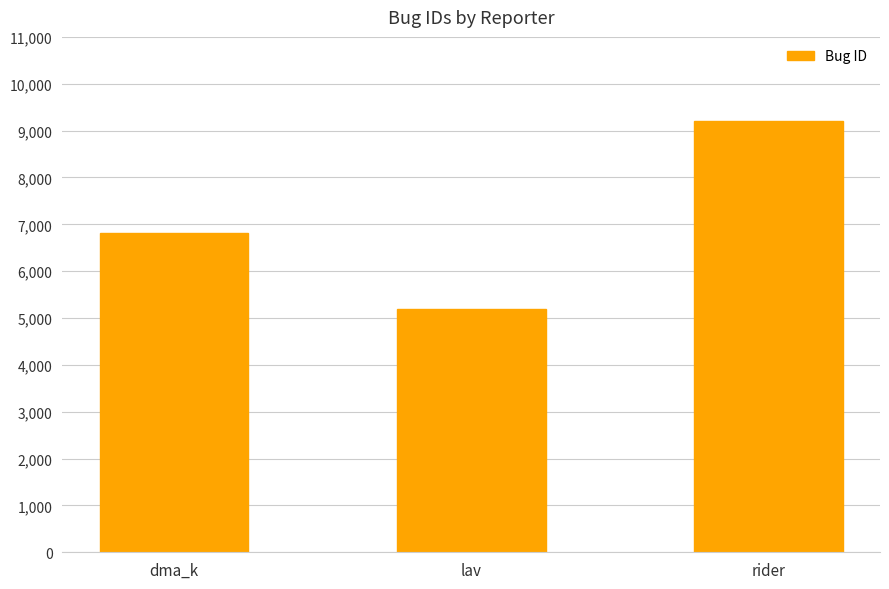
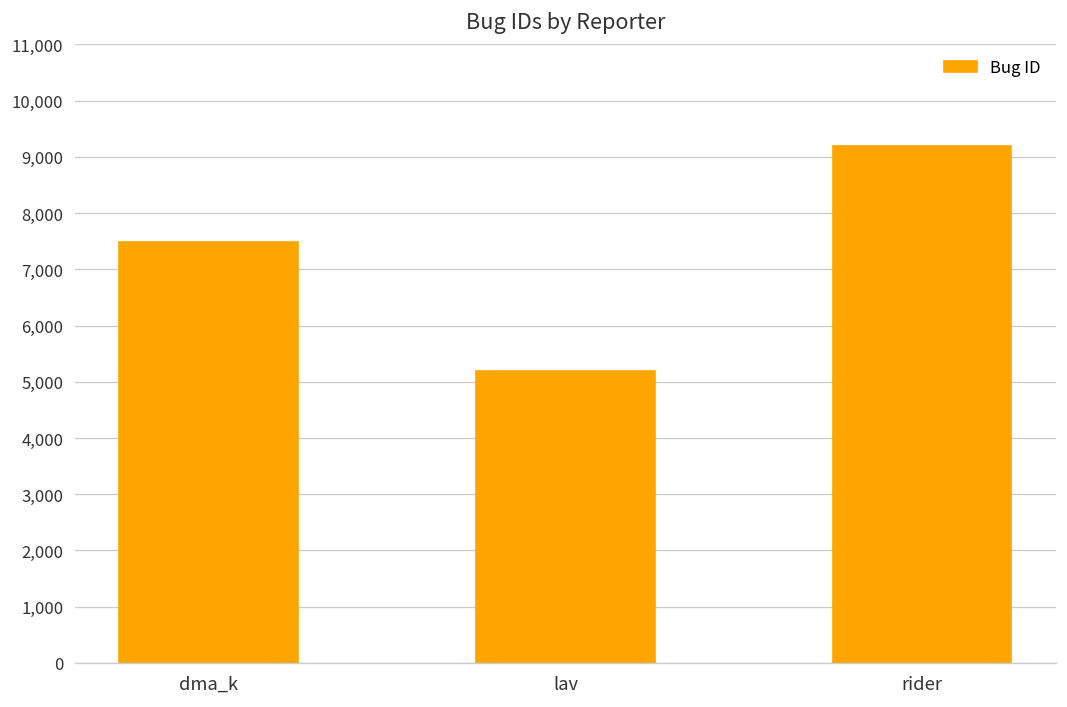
  {
-   "dma_k": "6,800",
+   "dma_k": "7,500",
    "lav": "5,200",
    "rider": "9,200"
  }
